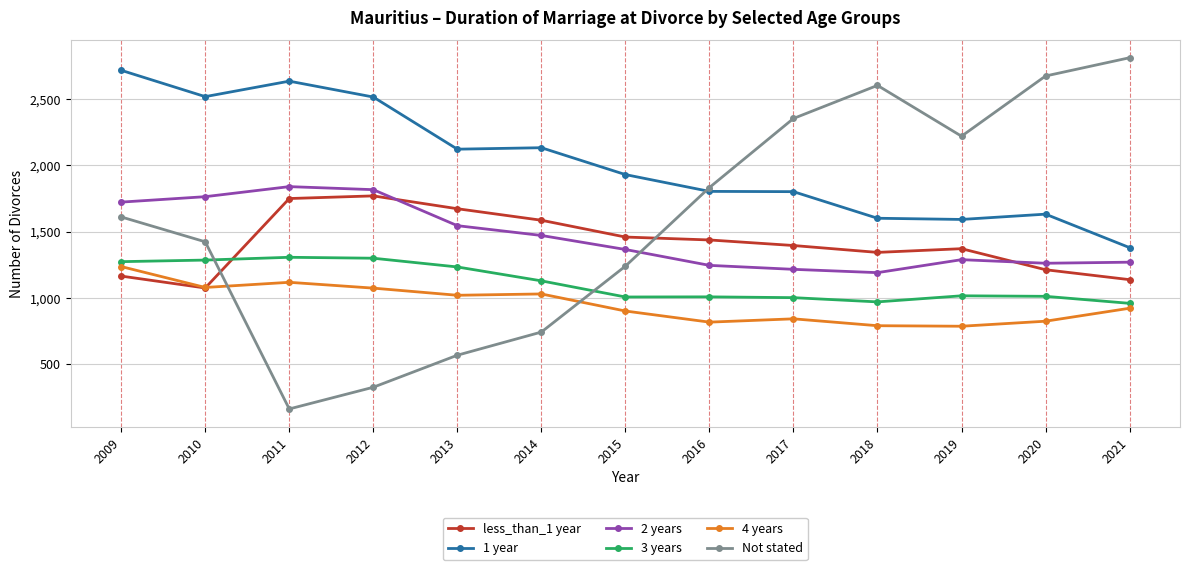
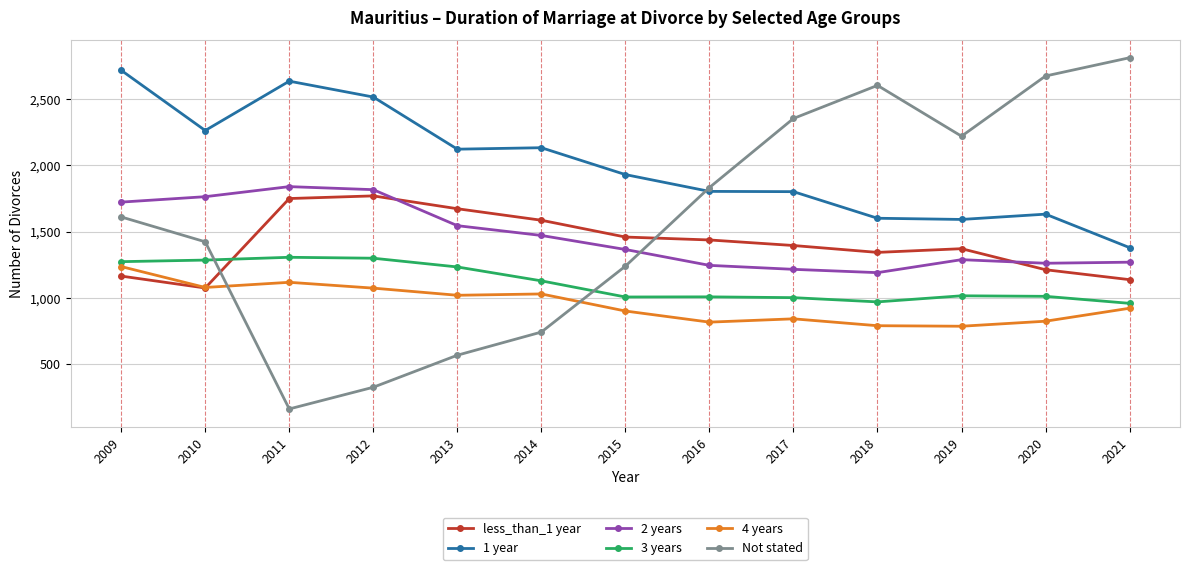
  {
    "less_than_1 year": {
      "2009": "1,160",
      "2011": "1,750",
      "2012": "1,770",
      "2013": "1,670",
      "2014": "1,590",
      "2015": "1,460",
      "2016": "1,440",
      "2017": "1,400",
      "2018": "1,340",
      "2019": "1,370",
      "2020": "1,210",
      "2021": "1,140"
    },
    "1 year": {
      "2009": "2,720",
-     "2010": "2,520",
+     "2010": "2,260",
      "2011": "2,640",
      "2012": "2,520",
      "2013": "2,120",
      "2014": "2,130",
      "2015": "1,930",
      "2016": "1,800",
      "2017": "1,800",
      "2018": "1,600",
      "2019": "1,590",
      "2020": "1,630",
      "2021": "1,380"
    },
    "2 years": {
      "2009": "1,720",
      "2010": "1,760",
      "2011": "1,840",
      "2012": "1,820",
      "2013": "1,550",
      "2014": "1,470",
      "2015": "1,370",
      "2016": "1,250",
      "2017": "1,220",
      "2018": "1,190",
      "2019": "1,290",
      "2020": "1,260",
      "2021": "1,270"
    },
    "3 years": {
      "2009": "1,270",
      "2010": "1,290",
      "2011": "1,310",
      "2012": "1,300",
      "2013": "1,230",
      "2014": "1,130",
      "2015": "1,010",
      "2016": "1,010",
      "2017": "1,000",
      "2018": "970",
      "2019": "1,020",
      "2020": "1,010",
      "2021": "960"
    },
    "4 years": {
      "2009": "1,240",
      "2011": "1,120",
      "2012": "1,070",
      "2013": "1,020",
      "2014": "1,030",
      "2015": "900",
      "2016": "820",
      "2017": "840",
      "2018": "790",
      "2019": "790",
      "2020": "820",
      "2021": "920"
    },
    "Not stated": {
      "2009": "1,610",
      "2010": "1,420",
      "2011": "160",
      "2012": "320",
      "2013": "570",
      "2014": "740",
      "2015": "1,240",
      "2016": "1,830",
      "2017": "2,360",
      "2018": "2,610",
      "2019": "2,220",
      "2020": "2,680",
      "2021": "2,810"
    }
  }
